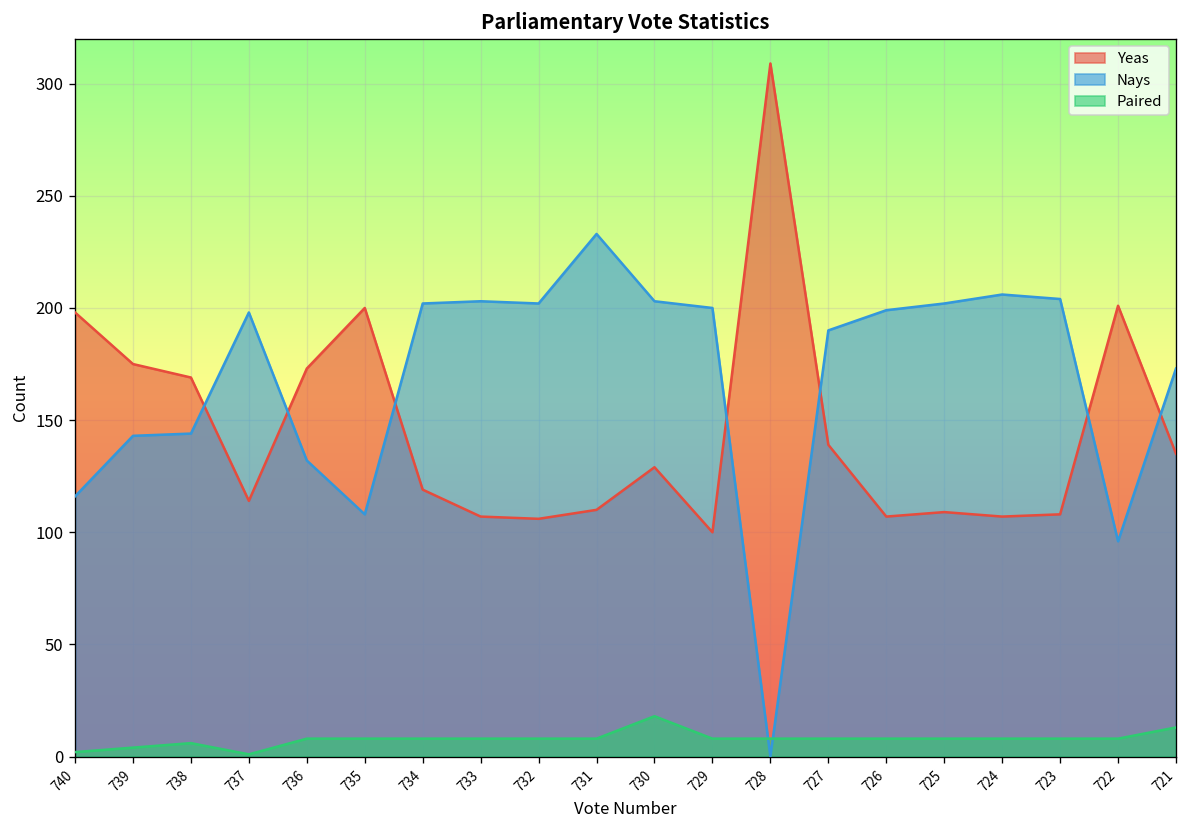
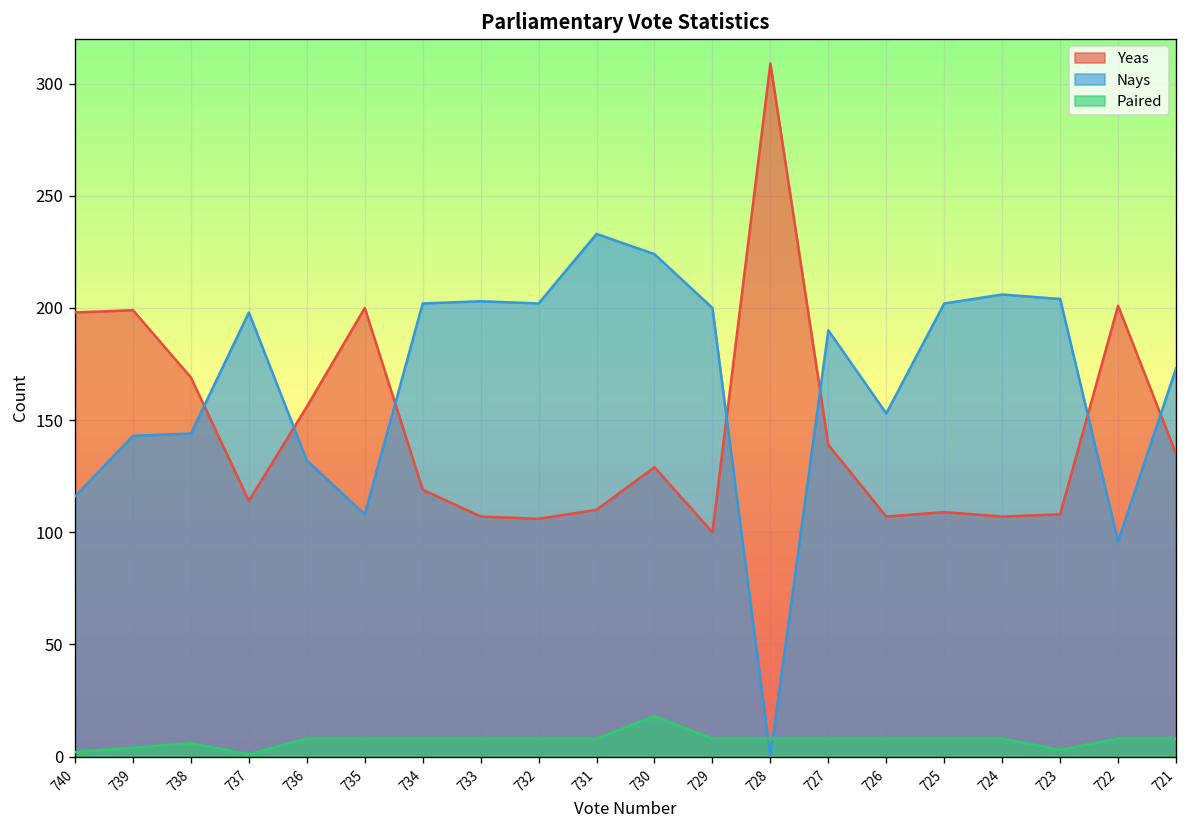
  {
    "Yeas": {
      "740": 198,
-     "739": 175,
+     "739": 199,
      "738": 169,
      "737": 114,
-     "736": 173,
+     "736": 156,
      "735": 200,
      "734": 119,
      "733": 107,
      "732": 106,
      "731": 110,
      "730": 129,
      "729": 100,
      "728": 309,
      "727": 139,
      "726": 107,
      "725": 109,
      "724": 107,
      "723": 108,
      "722": 201,
      "721": 135
    },
    "Nays": {
      "740": 116,
      "739": 143,
      "738": 144,
      "737": 198,
      "736": 132,
      "735": 108,
      "734": 202,
      "733": 203,
      "732": 202,
      "731": 233,
-     "730": 203,
+     "730": 224,
      "729": 200,
      "728": 0,
      "727": 190,
-     "726": 199,
+     "726": 153,
      "725": 202,
      "724": 206,
      "723": 204,
      "722": 96,
      "721": 173
    },
    "Paired": {
      "740": 2,
      "739": 4,
      "738": 6,
      "737": 1,
      "736": 8,
      "735": 8,
      "734": 8,
      "733": 8,
      "732": 8,
      "731": 8,
      "730": 18,
      "729": 8,
      "728": 8,
      "727": 8,
      "726": 8,
      "725": 8,
      "724": 8,
-     "723": 8,
+     "723": 3,
      "722": 8,
-     "721": 13
+     "721": 8
    }
  }
